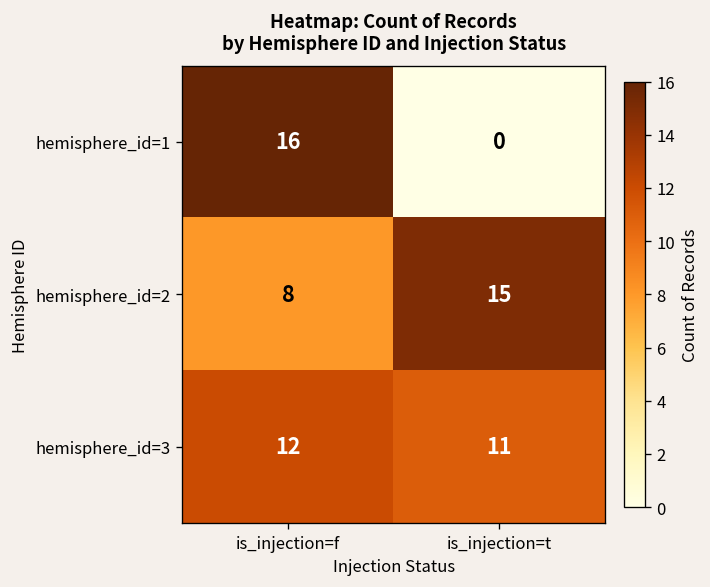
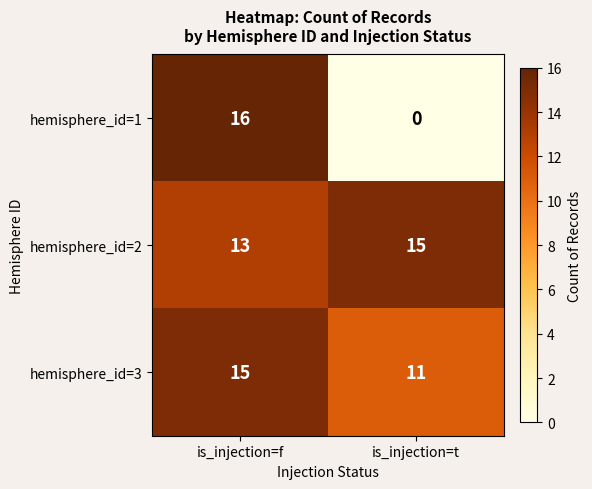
  {
    "hemisphere_id=1": {
      "is_injection=f": 16,
      "is_injection=t": 0
    },
    "hemisphere_id=2": {
-     "is_injection=f": 8,
+     "is_injection=f": 13,
      "is_injection=t": 15
    },
    "hemisphere_id=3": {
-     "is_injection=f": 12,
+     "is_injection=f": 15,
      "is_injection=t": 11
    }
  }
